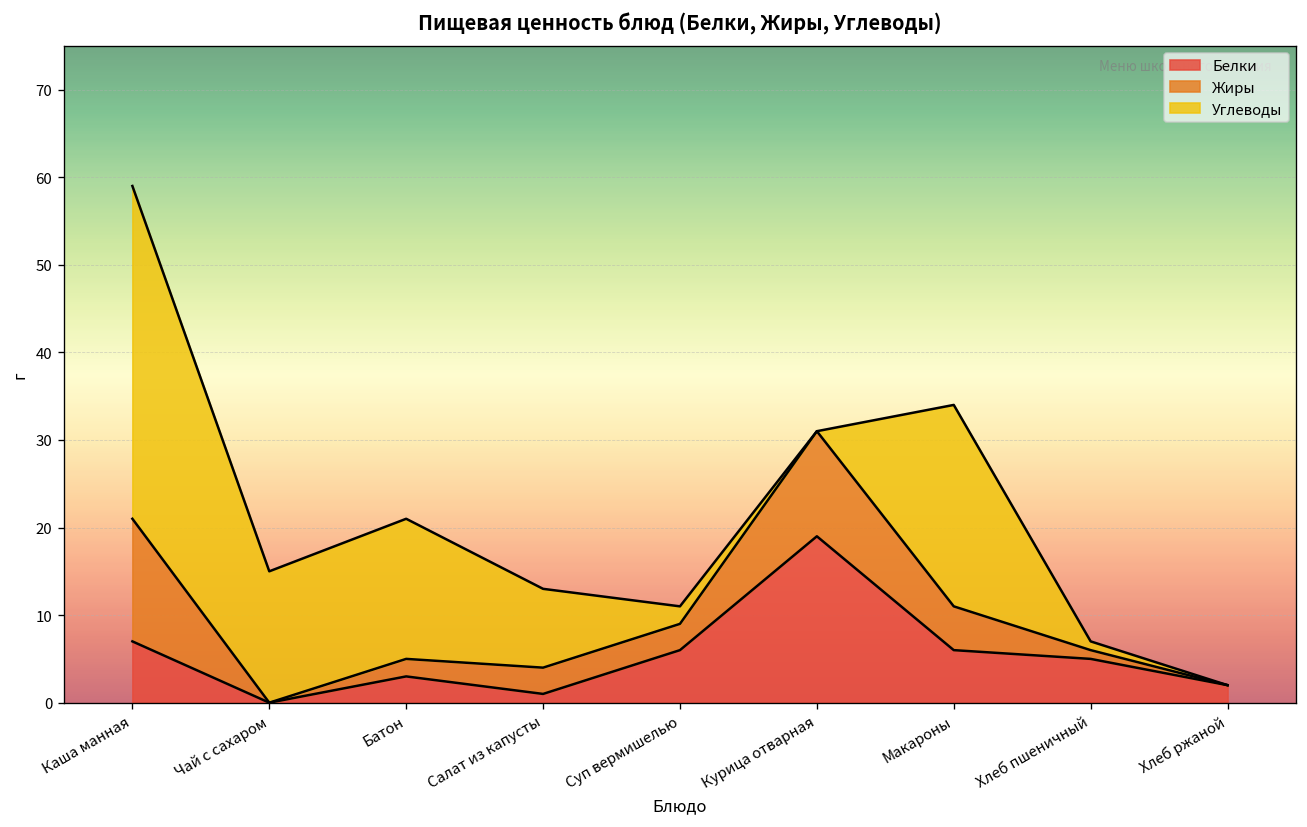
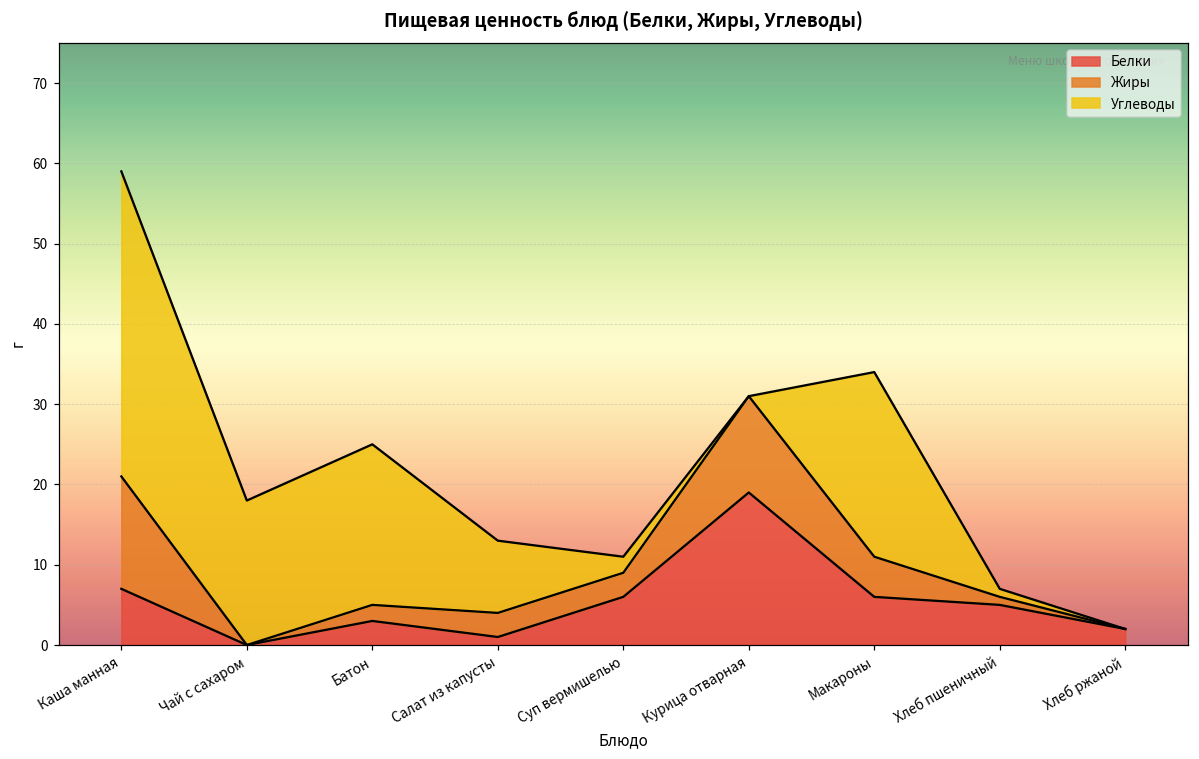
  {
    "Углеводы": {
      "Каша манная": 38,
-     "Чай с сахаром": 15,
-     "Батон": 16,
+     "Чай с сахаром": 18,
+     "Батон": 20,
      "Салат из капусты": 9,
      "Суп вермишелью": 2,
      "Макароны": 23,
      "Хлеб пшеничный": 1
    }
  }
